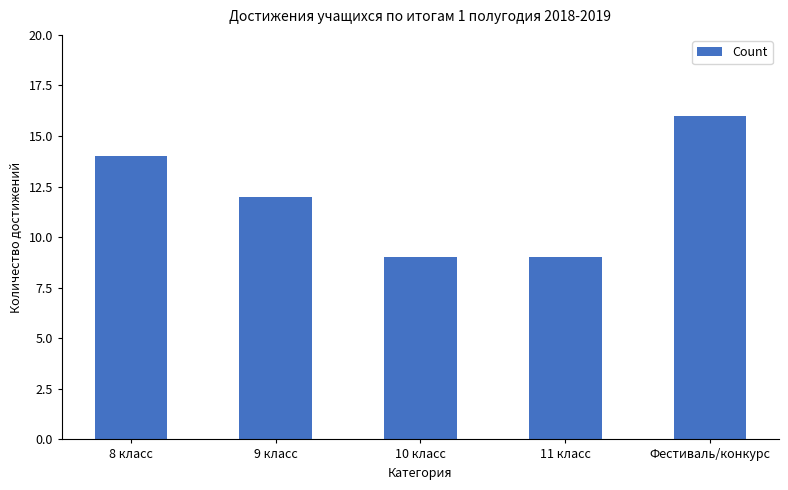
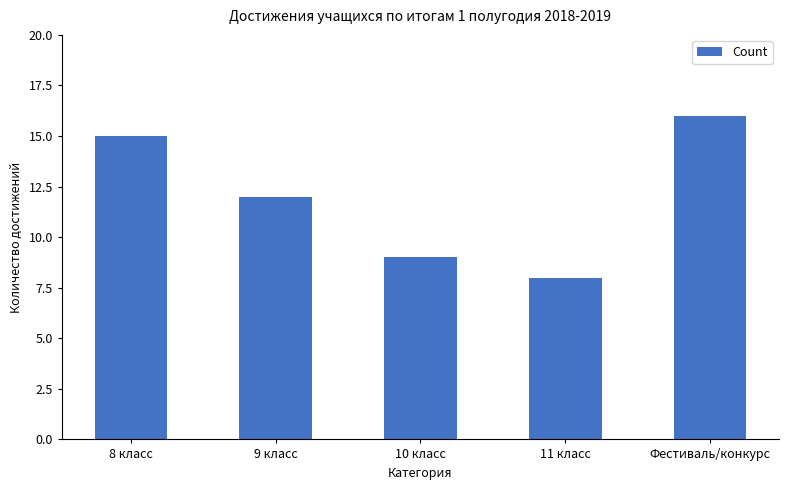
  {
-   "8 класс": 14,
+   "8 класс": 15,
    "9 класс": 12,
    "10 класс": 9,
-   "11 класс": 9,
+   "11 класс": 8,
    "Фестиваль/конкурс": 16
  }
